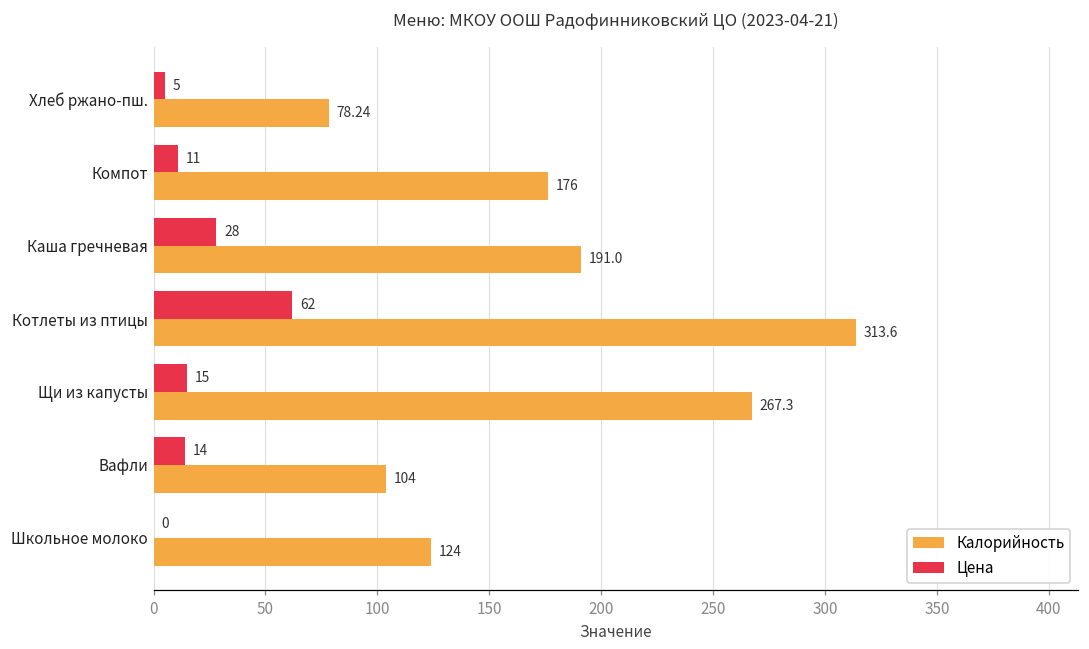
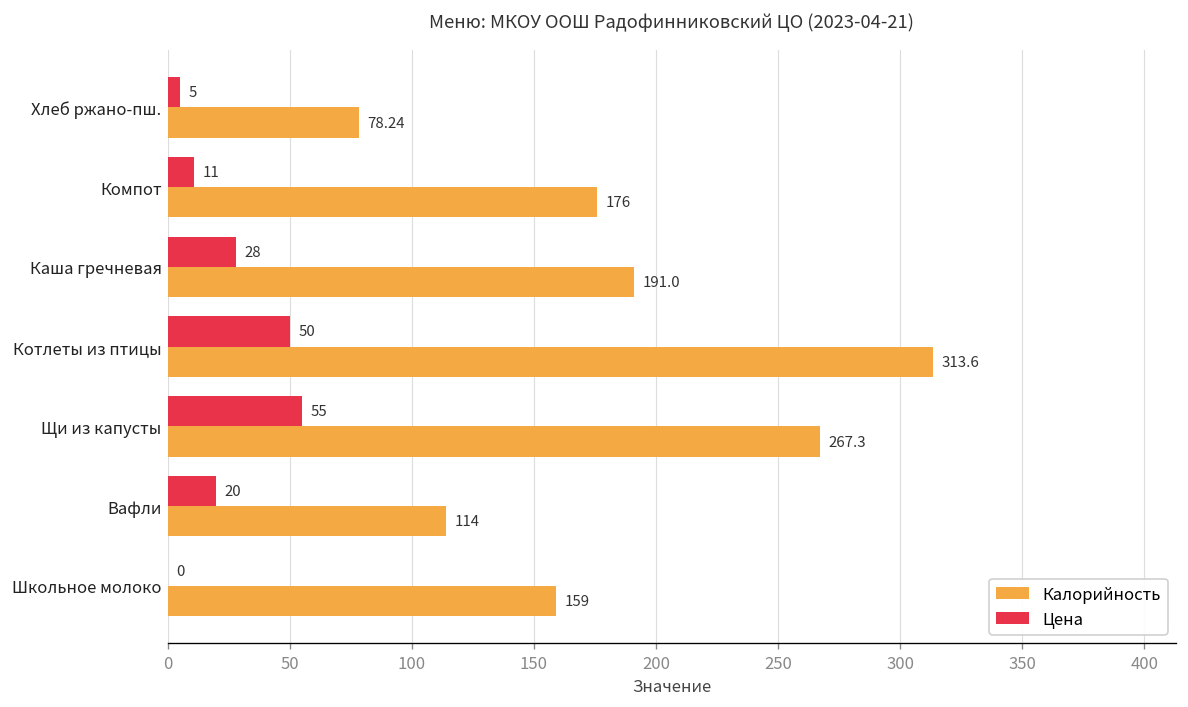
  {
    "Калорийность": {
      "Хлеб ржано-пш.": 78.24,
      "Компот": 176,
      "Каша гречневая": 191.0,
      "Котлеты из птицы": 313.6,
      "Щи из капусты": 267.3,
-     "Вафли": 104,
-     "Школьное молоко": 124
+     "Вафли": 114,
+     "Школьное молоко": 159
    },
    "Цена": {
      "Хлеб ржано-пш.": 5,
      "Компот": 11,
      "Каша гречневая": 28,
-     "Котлеты из птицы": 62,
-     "Щи из капусты": 15,
-     "Вафли": 14,
+     "Котлеты из птицы": 50,
+     "Щи из капусты": 55,
+     "Вафли": 20,
      "Школьное молоко": 0
    }
  }
